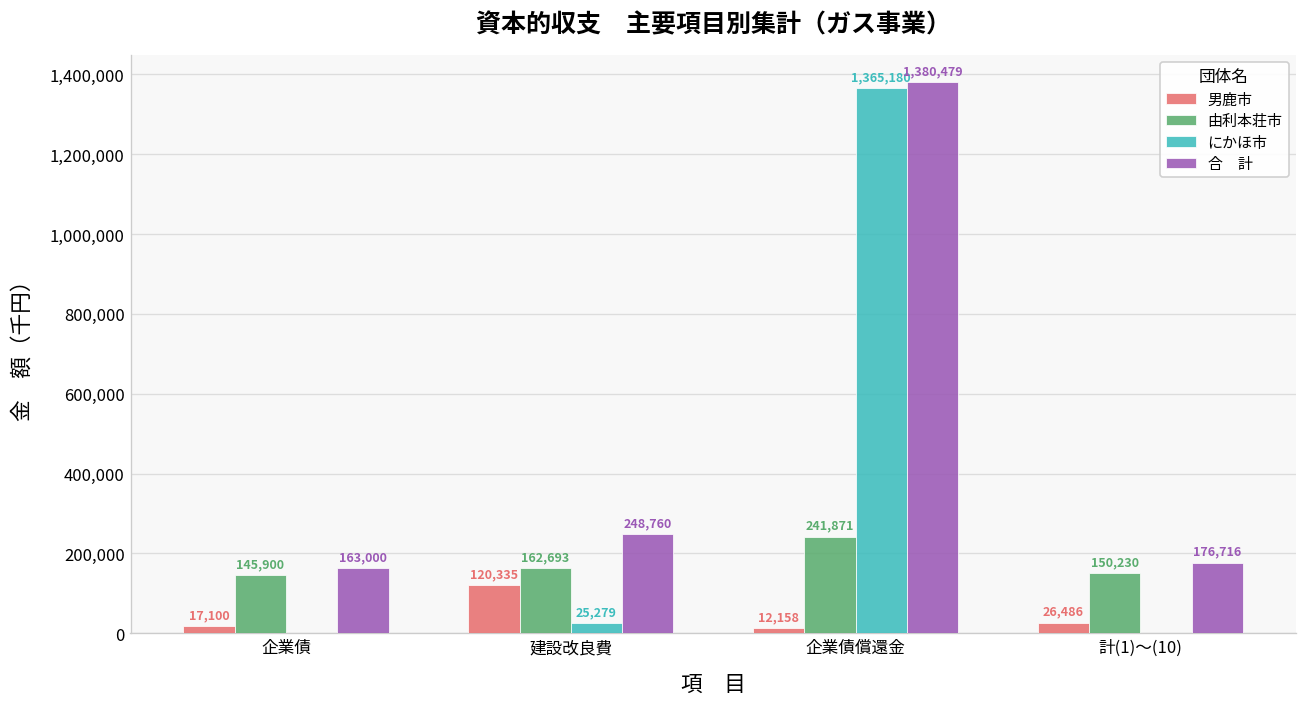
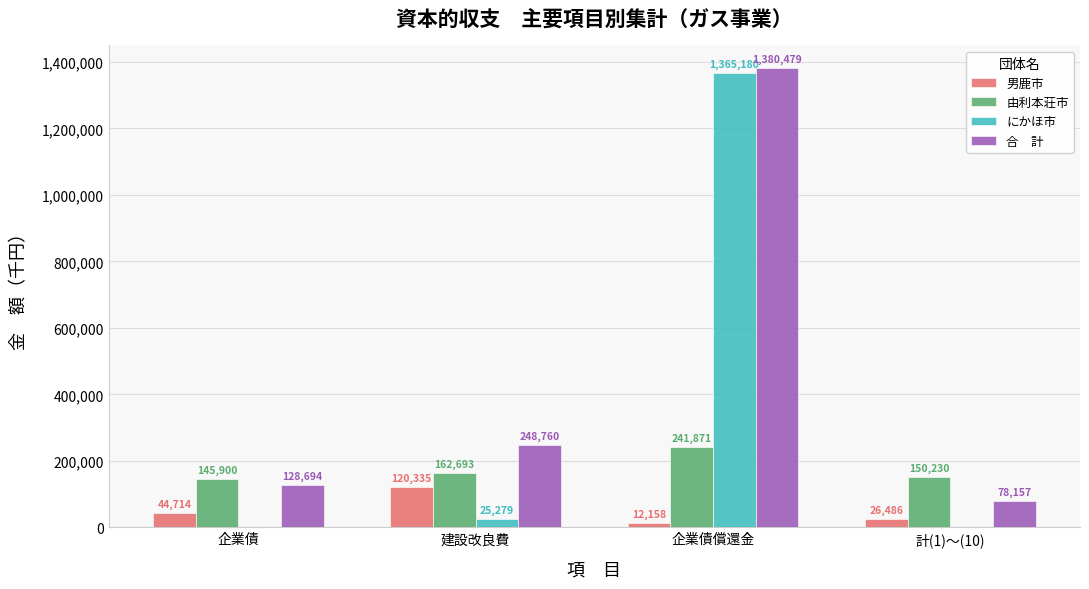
  {
    "男鹿市": {
-     "企業債": "17,100",
+     "企業債": "44,714",
      "建設改良費": "120,335",
      "企業債償還金": "12,158",
      "計(1)～(10)": "26,486"
    },
    "由利本荘市": {
      "企業債": "145,900",
      "建設改良費": "162,693",
      "企業債償還金": "241,871",
      "計(1)～(10)": "150,230"
    },
    "にかほ市": {
      "建設改良費": "25,279",
      "企業債償還金": "1,365,180"
    },
    "合 計": {
-     "企業債": "163,000",
+     "企業債": "128,694",
      "建設改良費": "248,760",
      "企業債償還金": "1,380,479",
-     "計(1)～(10)": "176,716"
+     "計(1)～(10)": "78,157"
    }
  }
